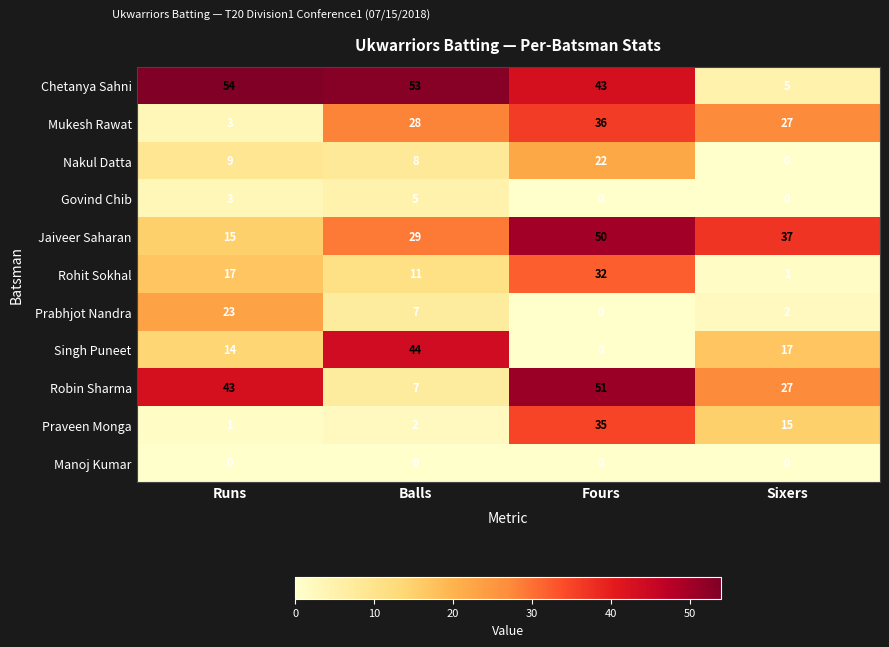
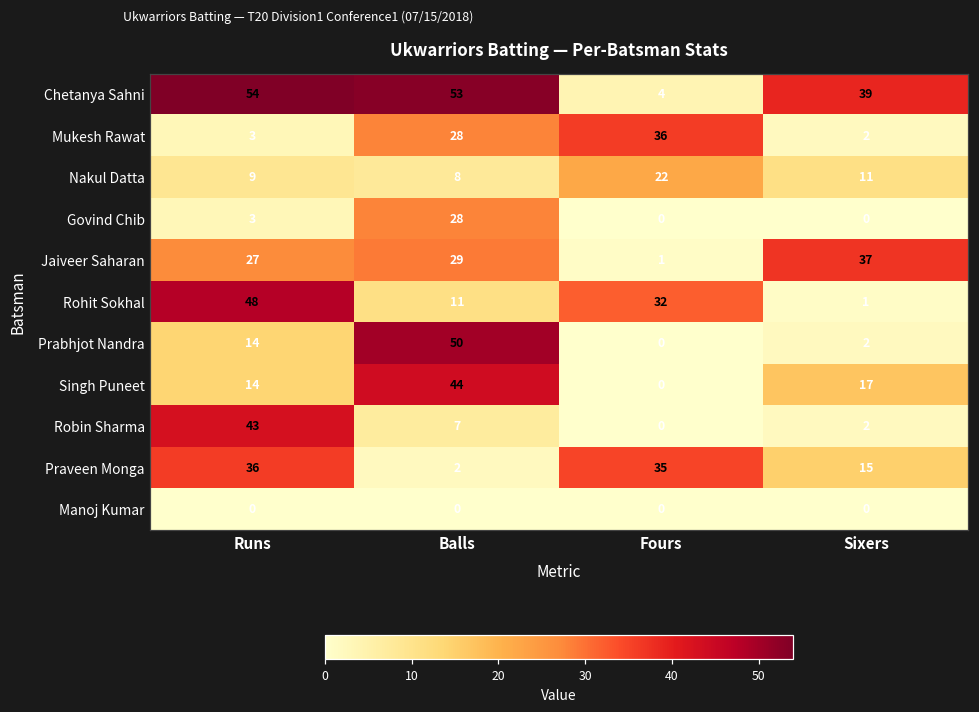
  {
    "Chetanya Sahni": {
      "Runs": 54,
      "Balls": 53,
-     "Fours": 43,
-     "Sixers": 5
+     "Fours": 4,
+     "Sixers": 39
    },
    "Mukesh Rawat": {
      "Runs": 3,
      "Balls": 28,
      "Fours": 36,
-     "Sixers": 27
+     "Sixers": 2
    },
    "Nakul Datta": {
      "Runs": 9,
      "Balls": 8,
      "Fours": 22,
-     "Sixers": 0
+     "Sixers": 11
    },
    "Govind Chib": {
      "Runs": 3,
-     "Balls": 5,
+     "Balls": 28,
      "Fours": 0,
      "Sixers": 0
    },
    "Jaiveer Saharan": {
-     "Runs": 15,
+     "Runs": 27,
      "Balls": 29,
-     "Fours": 50,
+     "Fours": 1,
      "Sixers": 37
    },
    "Rohit Sokhal": {
-     "Runs": 17,
+     "Runs": 48,
      "Balls": 11,
      "Fours": 32,
      "Sixers": 1
    },
    "Prabhjot Nandra": {
-     "Runs": 23,
-     "Balls": 7,
+     "Runs": 14,
+     "Balls": 50,
      "Fours": 0,
      "Sixers": 2
    },
    "Singh Puneet": {
      "Runs": 14,
      "Balls": 44,
      "Fours": 0,
      "Sixers": 17
    },
    "Robin Sharma": {
      "Runs": 43,
      "Balls": 7,
-     "Fours": 51,
-     "Sixers": 27
+     "Fours": 0,
+     "Sixers": 2
    },
    "Praveen Monga": {
-     "Runs": 1,
+     "Runs": 36,
      "Balls": 2,
      "Fours": 35,
      "Sixers": 15
    },
    "Manoj Kumar": {
      "Runs": 0,
      "Balls": 0,
      "Fours": 0,
      "Sixers": 0
    }
  }
